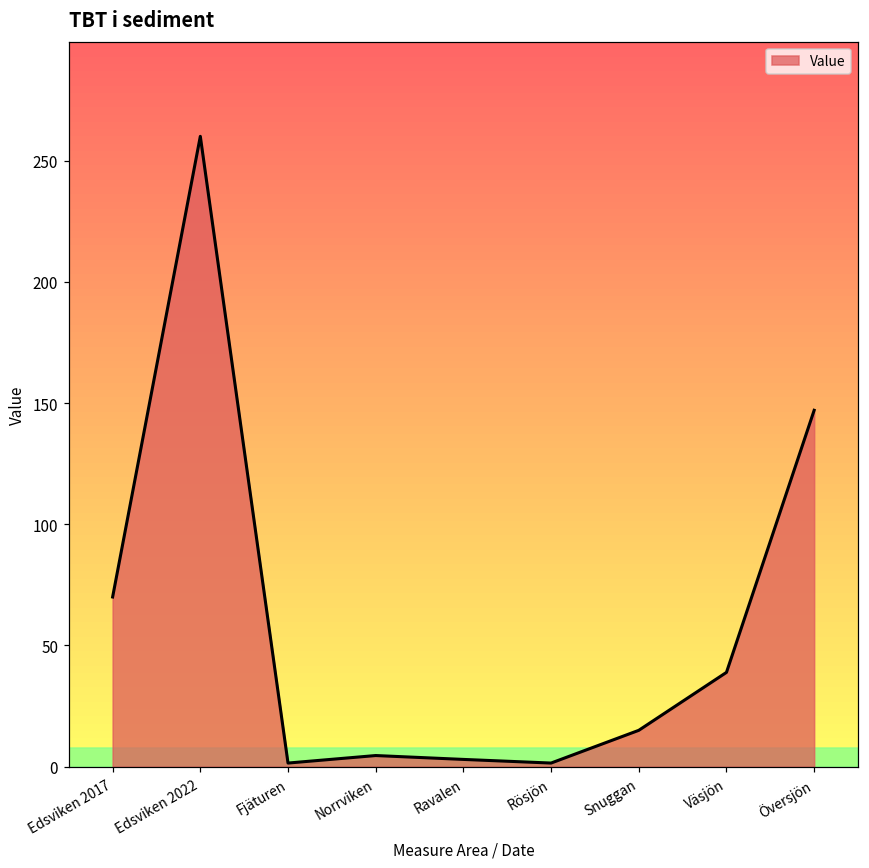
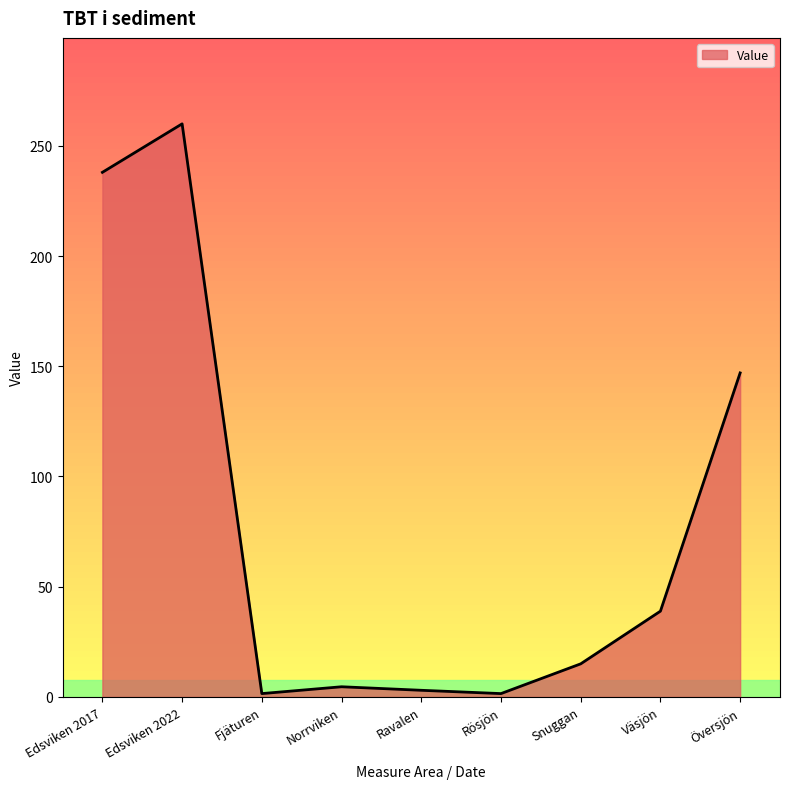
  {
-   "Edsviken 2017": 70,
+   "Edsviken 2017": 238,
    "Edsviken 2022": 260,
    "Snuggan": 15,
    "Väsjön": 39,
    "Översjön": 147
  }
